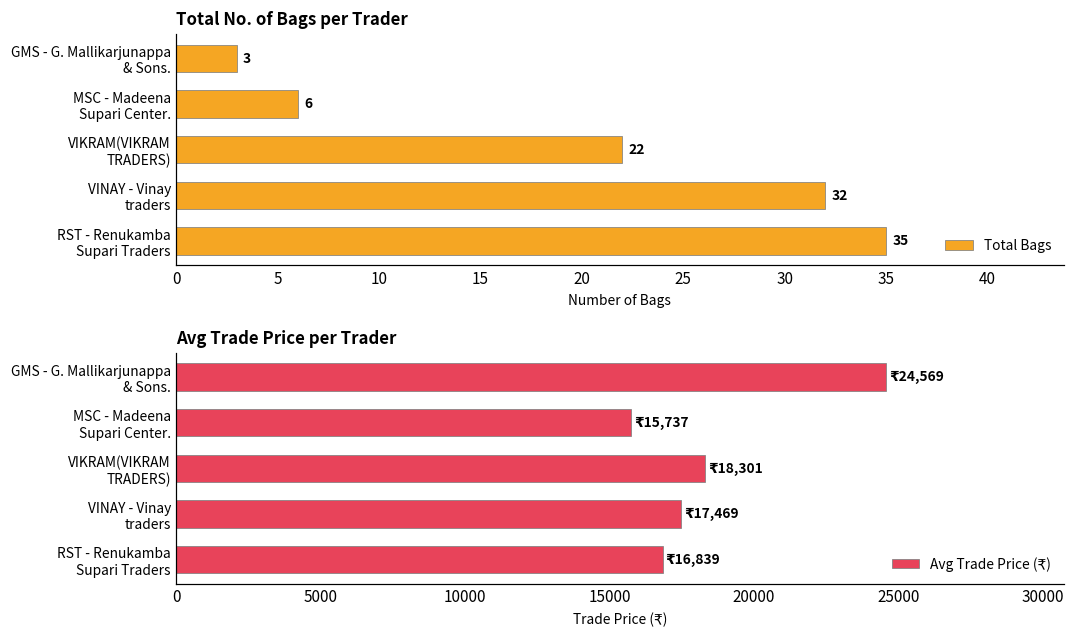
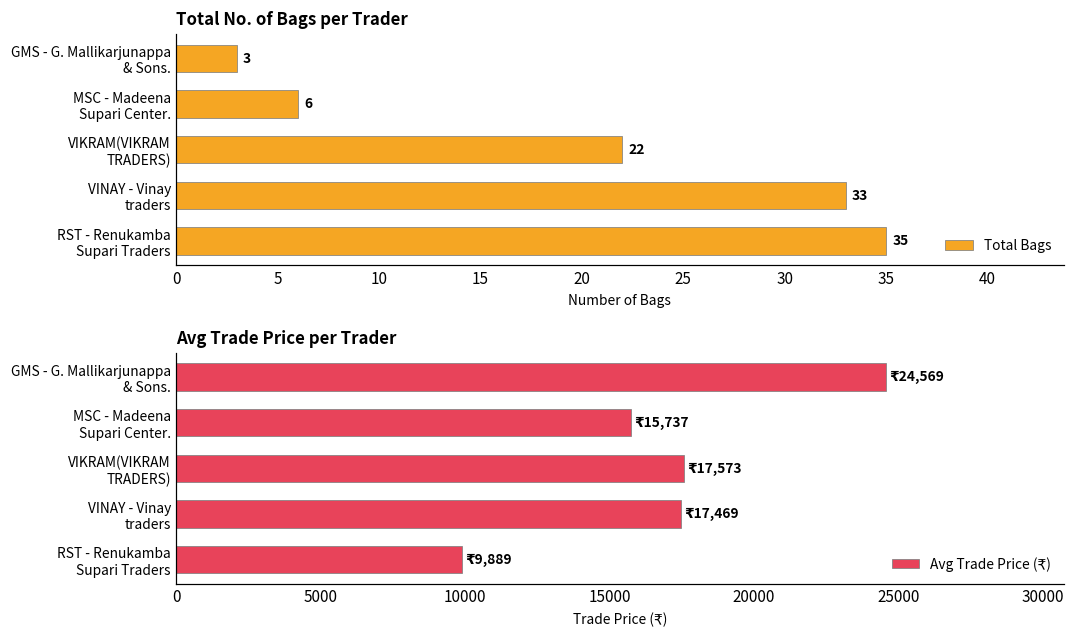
  {
    "Total No. of Bags per Trader": {
      "GMS - G. Mallikarjunappa & Sons.": "3",
      "MSC - Madeena Supari Center.": "6",
      "VIKRAM(VIKRAM TRADERS)": "22",
-     "VINAY - Vinay traders": "32",
+     "VINAY - Vinay traders": "33",
      "RST - Renukamba Supari Traders": "35"
    },
    "Avg Trade Price per Trader": {
      "GMS - G. Mallikarjunappa & Sons.": "24,569",
      "MSC - Madeena Supari Center.": "15,737",
-     "VIKRAM(VIKRAM TRADERS)": "18,301",
+     "VIKRAM(VIKRAM TRADERS)": "17,573",
      "VINAY - Vinay traders": "17,469",
-     "RST - Renukamba Supari Traders": "16,839"
+     "RST - Renukamba Supari Traders": "9,889"
    }
  }
